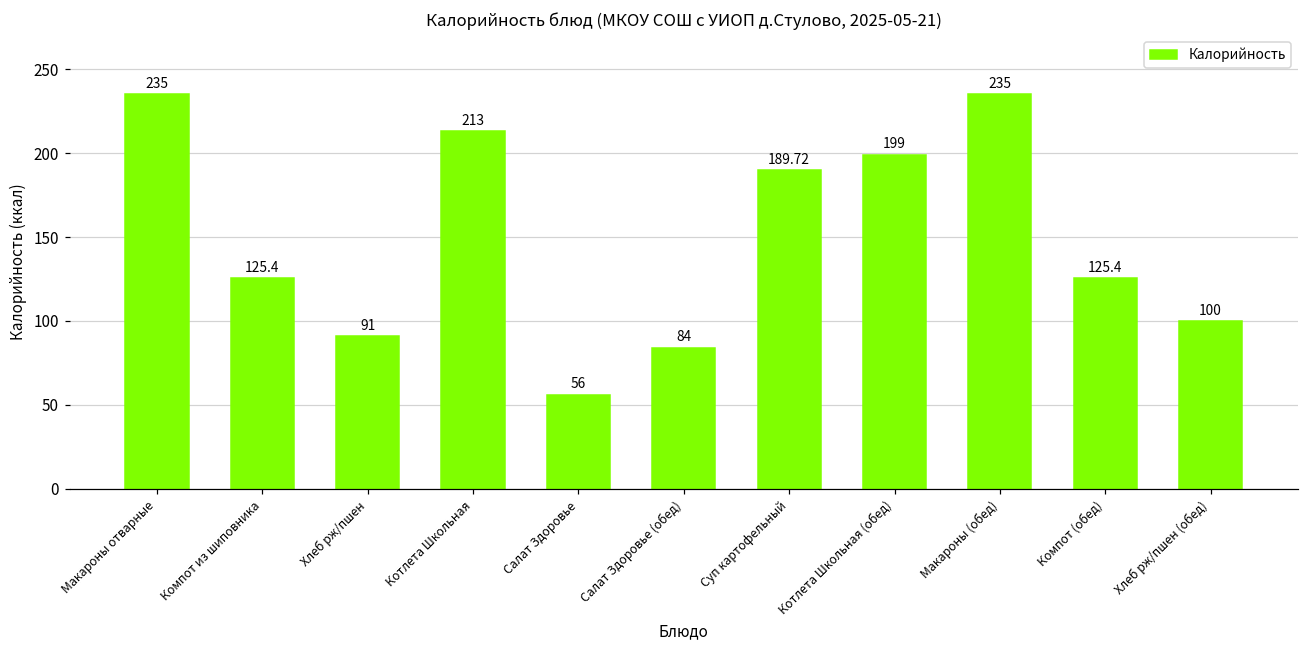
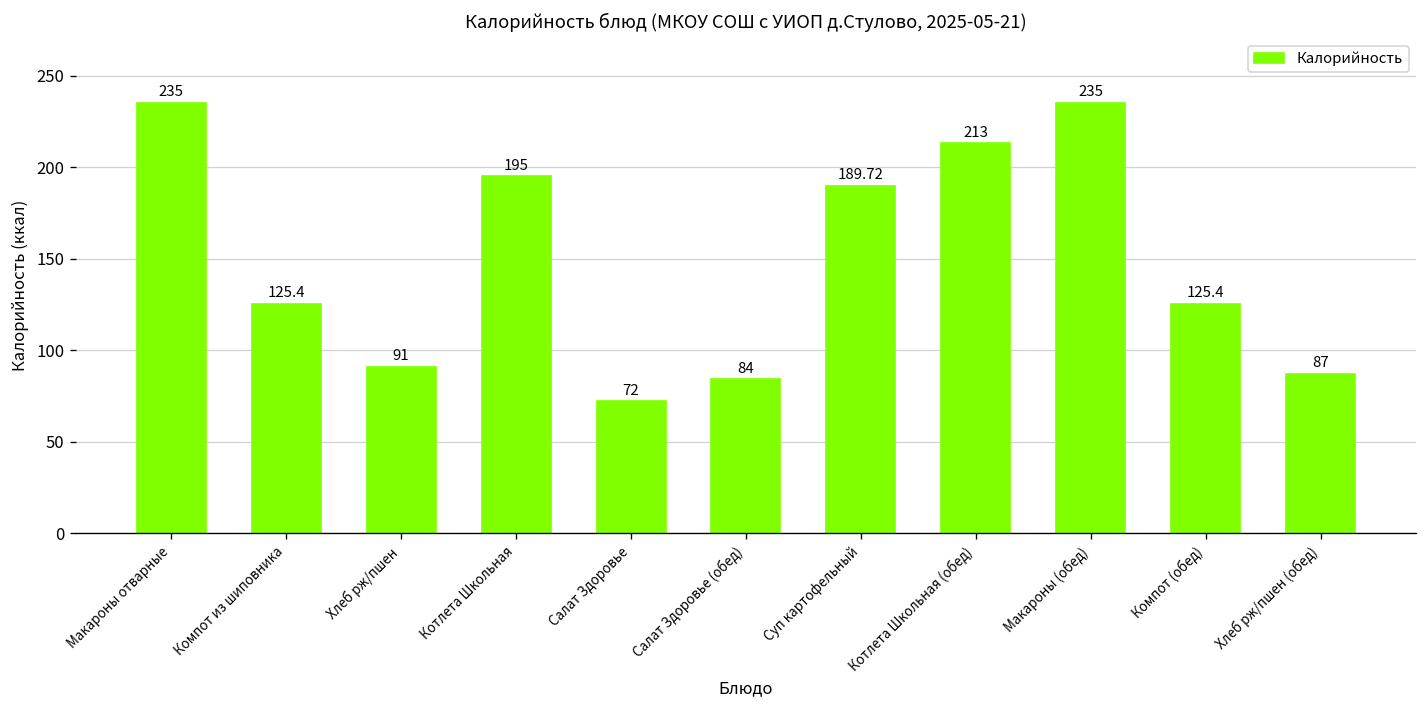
  {
    "Макароны отварные": 235,
    "Компот из шиповника": 125.4,
    "Хлеб рж/пшен": 91,
-   "Котлета Школьная": 213,
-   "Салат Здоровье": 56,
+   "Котлета Школьная": 195,
+   "Салат Здоровье": 72,
    "Салат Здоровье (обед)": 84,
    "Суп картофельный": 189.72,
-   "Котлета Школьная (обед)": 199,
+   "Котлета Школьная (обед)": 213,
    "Макароны (обед)": 235,
    "Компот (обед)": 125.4,
-   "Хлеб рж/пшен (обед)": 100
+   "Хлеб рж/пшен (обед)": 87
  }
